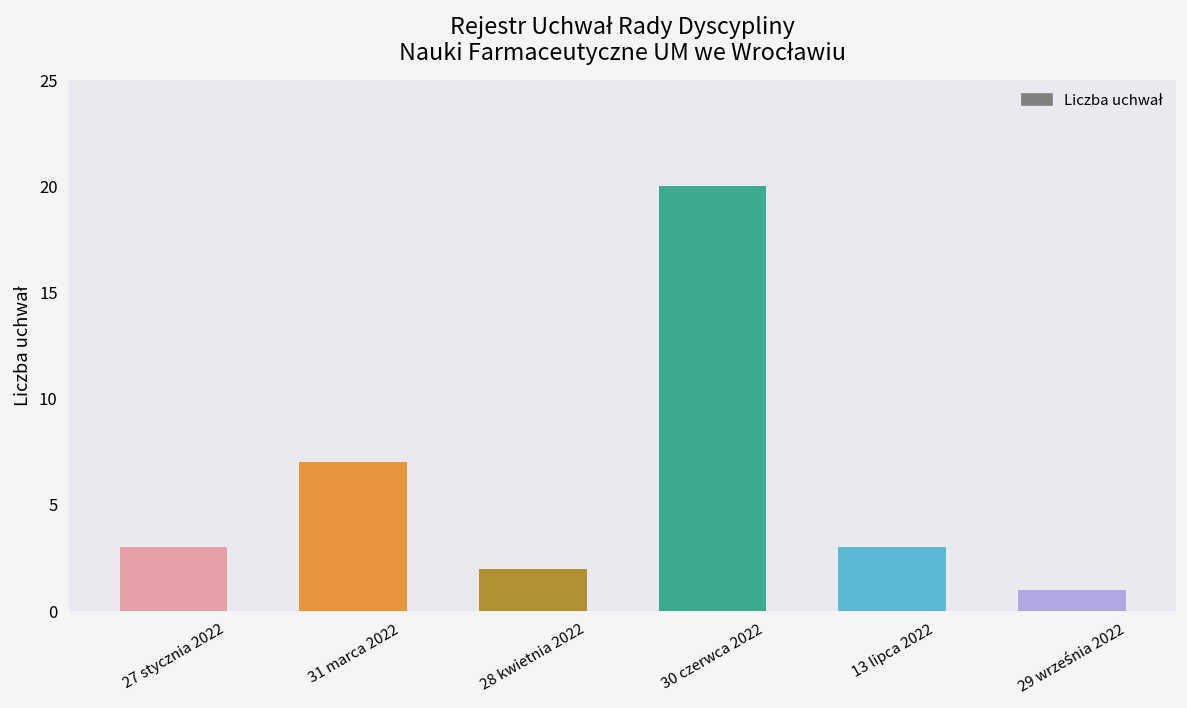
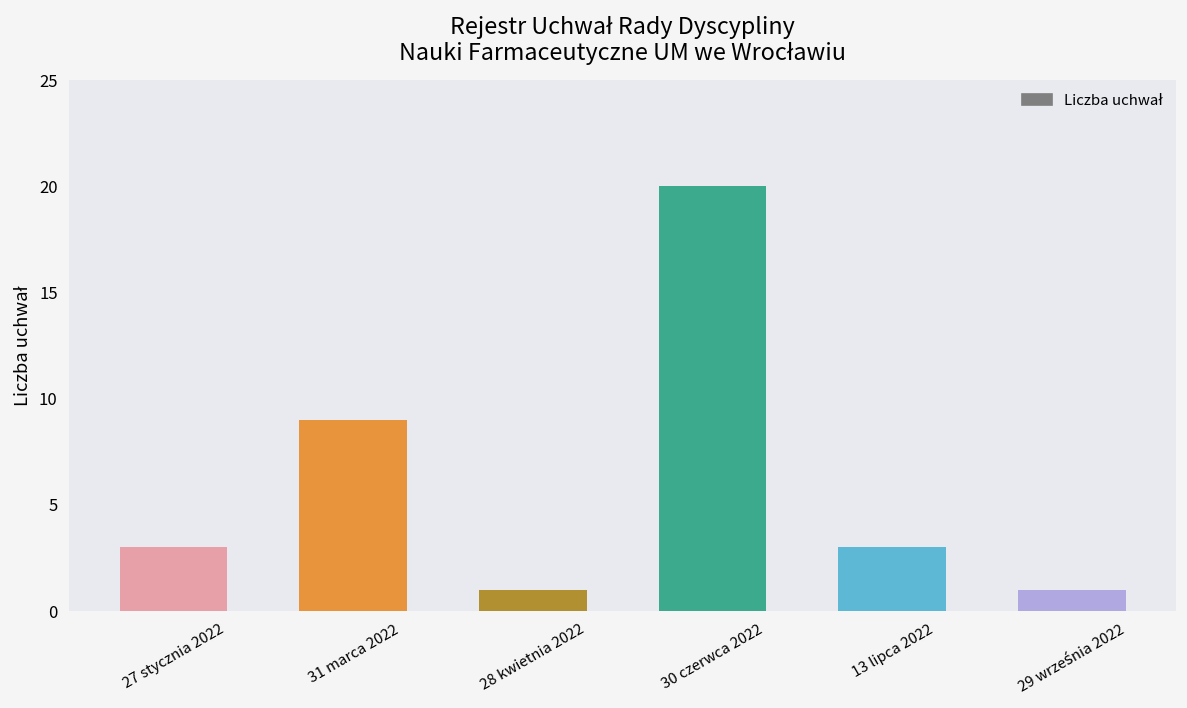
  {
    "27 stycznia 2022": 3,
-   "31 marca 2022": 7,
-   "28 kwietnia 2022": 2,
+   "31 marca 2022": 9,
+   "28 kwietnia 2022": 1,
    "30 czerwca 2022": 20,
    "13 lipca 2022": 3,
    "29 września 2022": 1
  }
